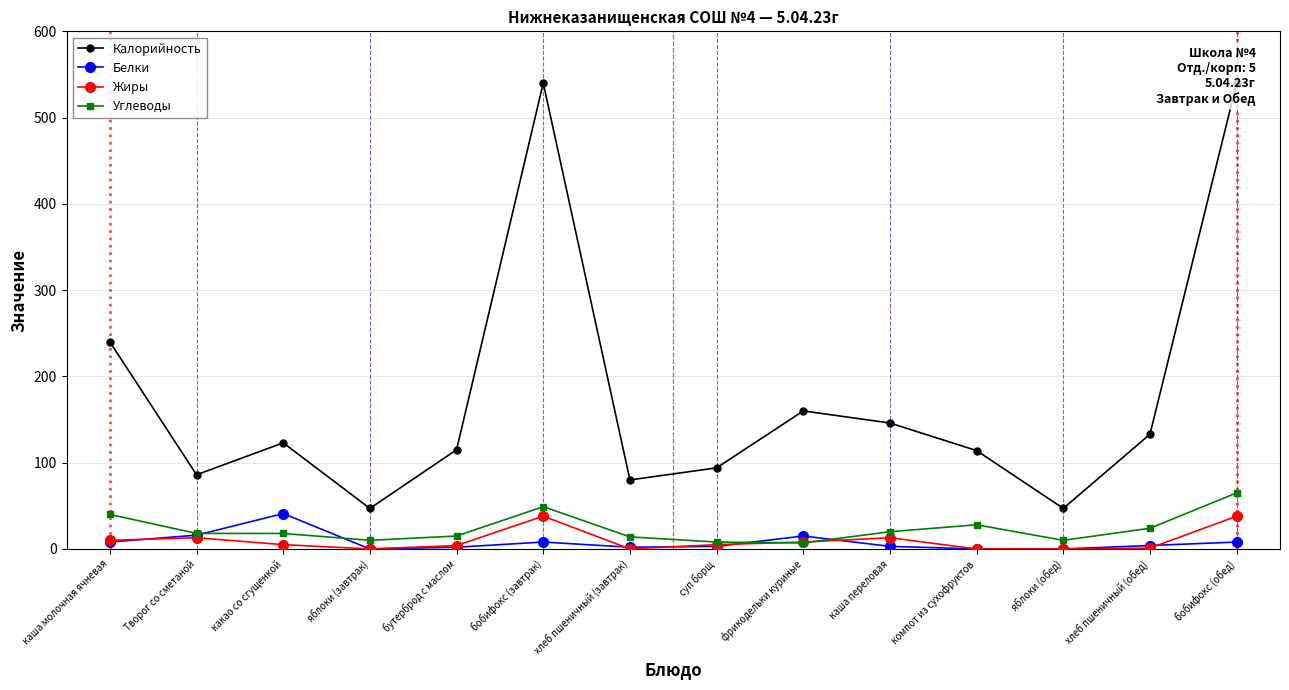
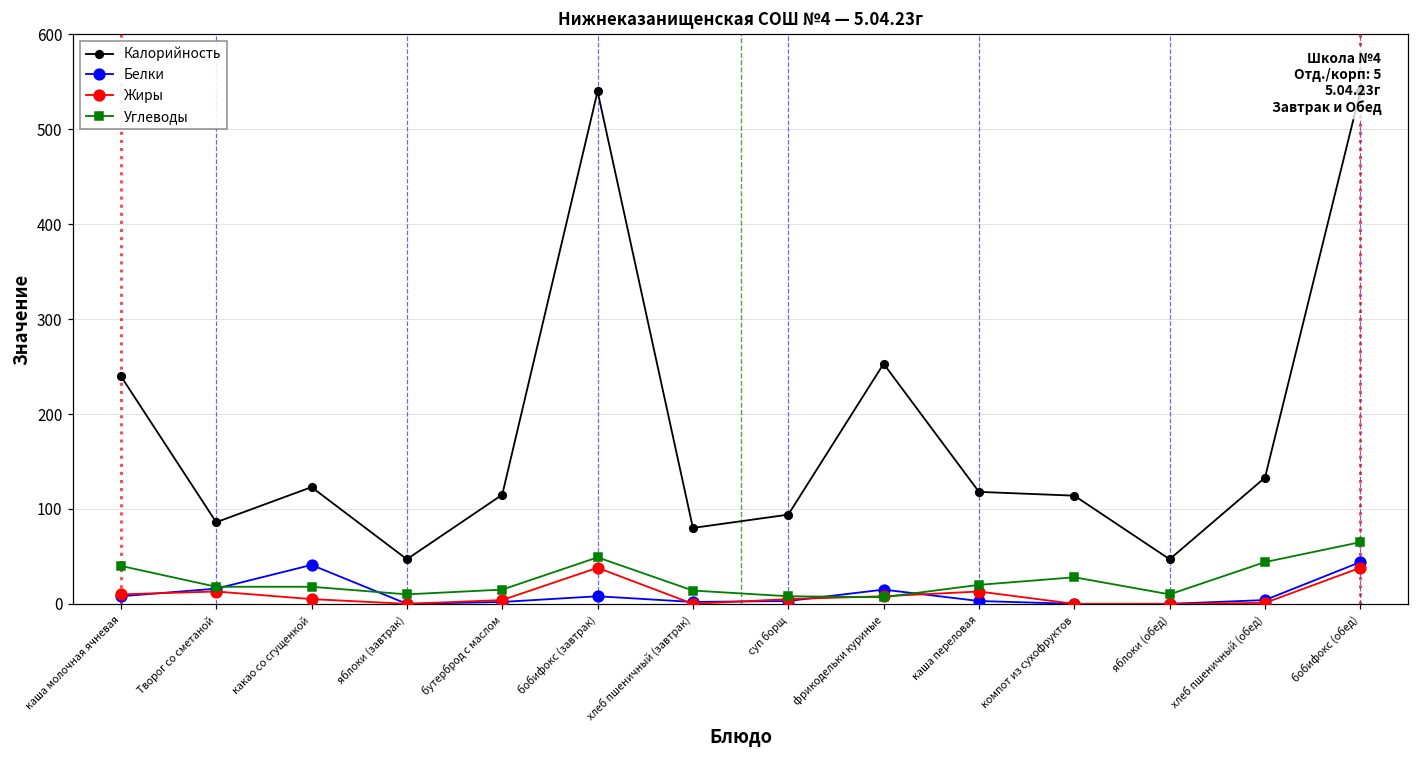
  {
    "Калорийность": {
      "каша молочная ячневая": 240,
      "Творог со сметаной": 90,
      "какао со сгущенкой": 120,
      "яблоки (завтрак)": 50,
      "бутерброд с маслом": 120,
      "бобифокс (завтрак)": 540,
      "хлеб пшеничный (завтрак)": 80,
      "суп борщ": 90,
-     "фрикодельки куриные": 160,
-     "каша переловая": 150,
+     "фрикодельки куриные": 250,
+     "каша переловая": 120,
      "компот из сухофруктов": 110,
      "яблоки (обед)": 50,
      "хлеб пшеничный (обед)": 130
    },
    "Белки": {
      "какао со сгущенкой": 40,
      "бобифокс (завтрак)": 10,
      "фрикодельки куриные": 20,
      "каша переловая": 0,
      "хлеб пшеничный (обед)": 0,
-     "бобифокс (обед)": 10
+     "бобифокс (обед)": 40
    },
    "Жиры": {
      "какао со сгущенкой": 10,
      "бобифокс (завтрак)": 40,
      "каша переловая": 10,
      "хлеб пшеничный (обед)": 0,
      "бобифокс (обед)": 40
    },
    "Углеводы": {
      "каша молочная ячневая": 40,
      "какао со сгущенкой": 20,
      "яблоки (завтрак)": 10,
      "бутерброд с маслом": 20,
      "бобифокс (завтрак)": 50,
      "хлеб пшеничный (завтрак)": 10,
      "каша переловая": 20,
      "компот из сухофруктов": 30,
      "яблоки (обед)": 10,
-     "хлеб пшеничный (обед)": 20,
+     "хлеб пшеничный (обед)": 40,
      "бобифокс (обед)": 70
    }
  }
